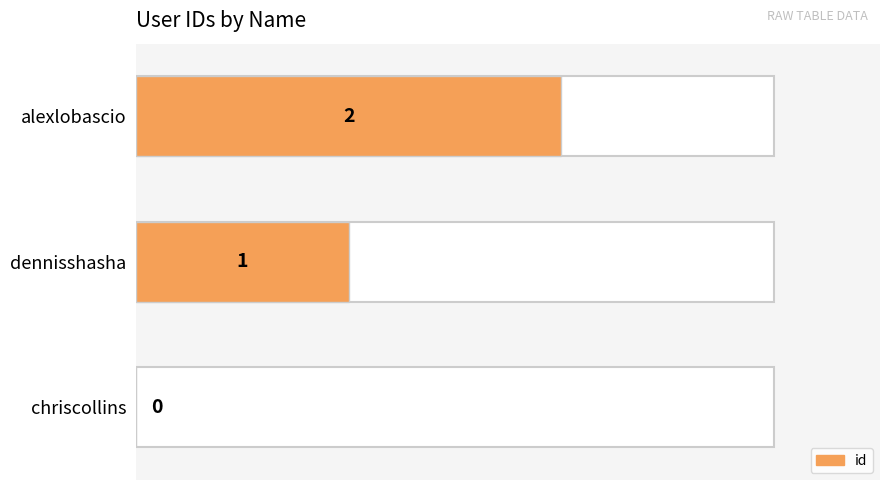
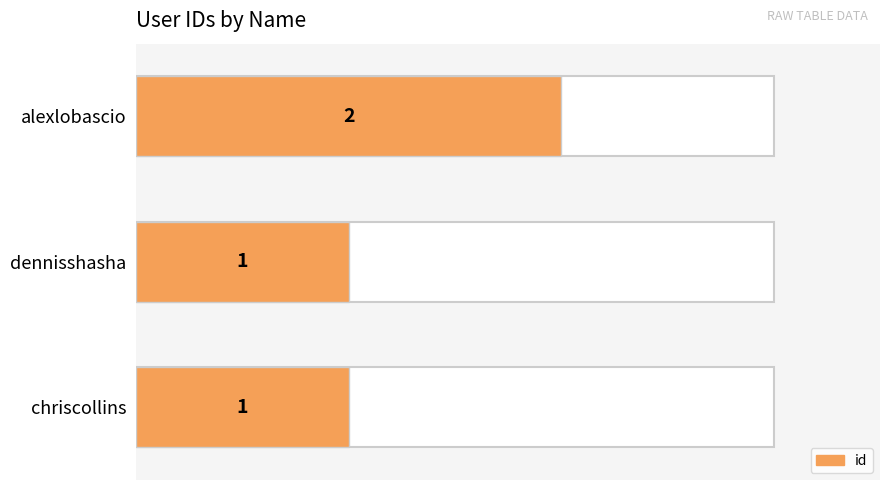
  {
    "id": {
-     "chriscollins": 0
+     "chriscollins": 1
    }
  }
